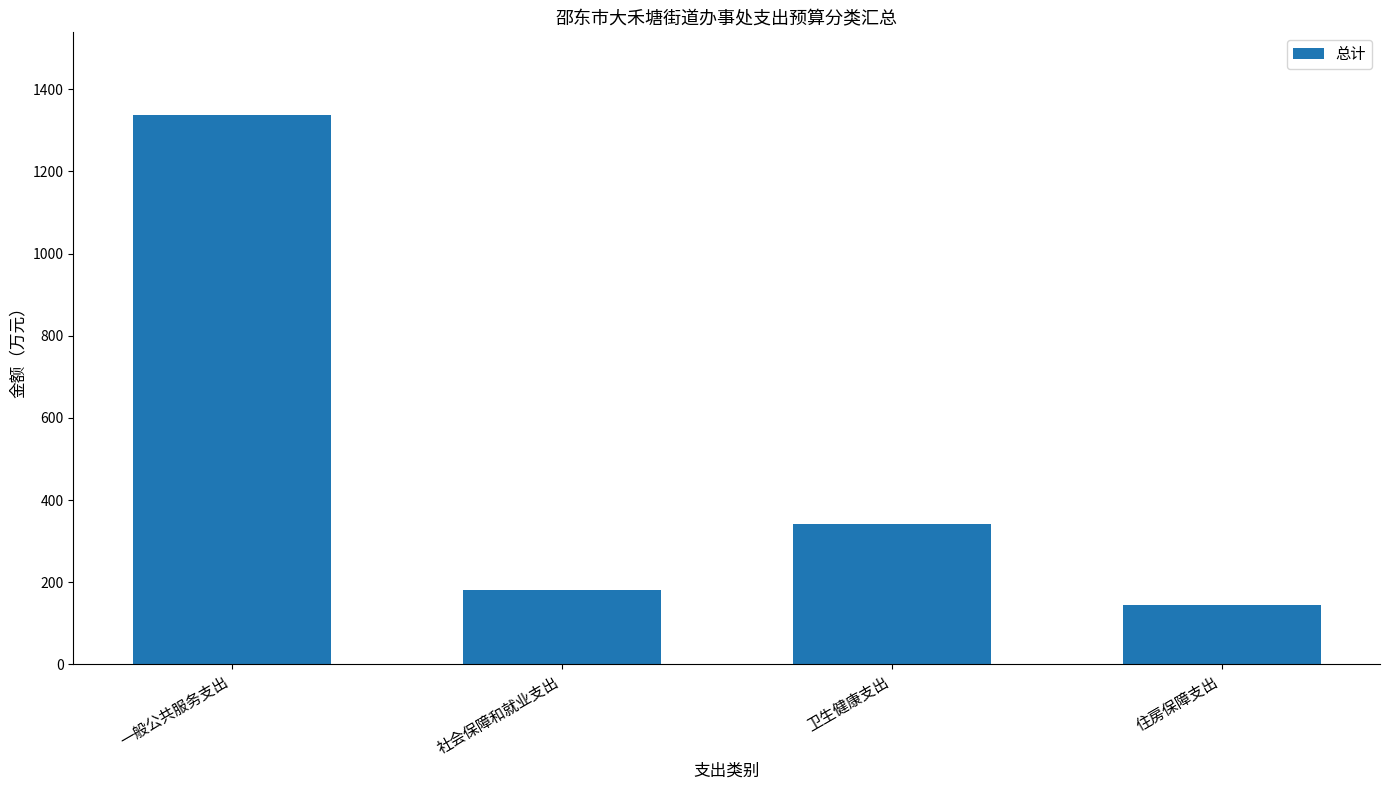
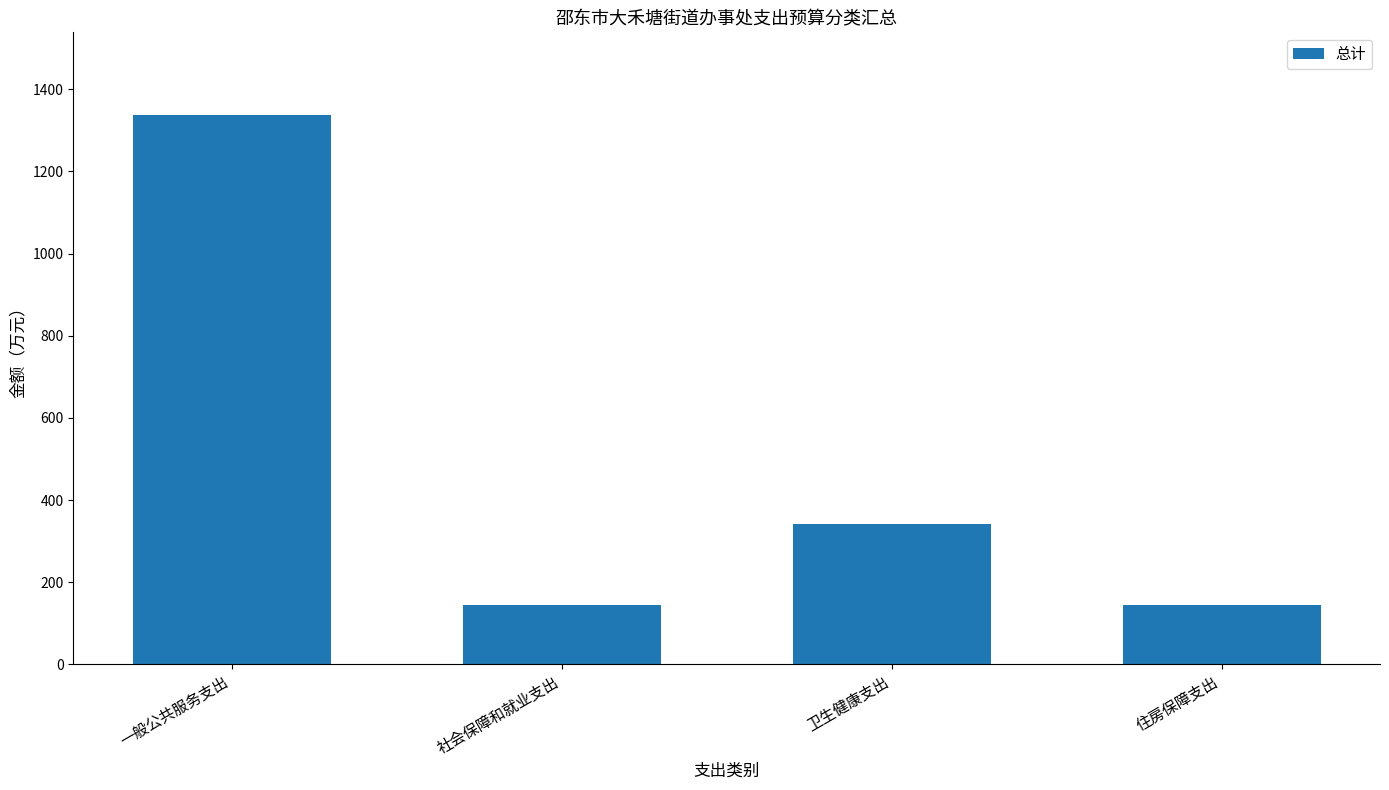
  {
    "一般公共服务支出": 1340,
-   "社会保障和就业支出": 180,
+   "社会保障和就业支出": 140,
    "卫生健康支出": 340,
    "住房保障支出": 150
  }
